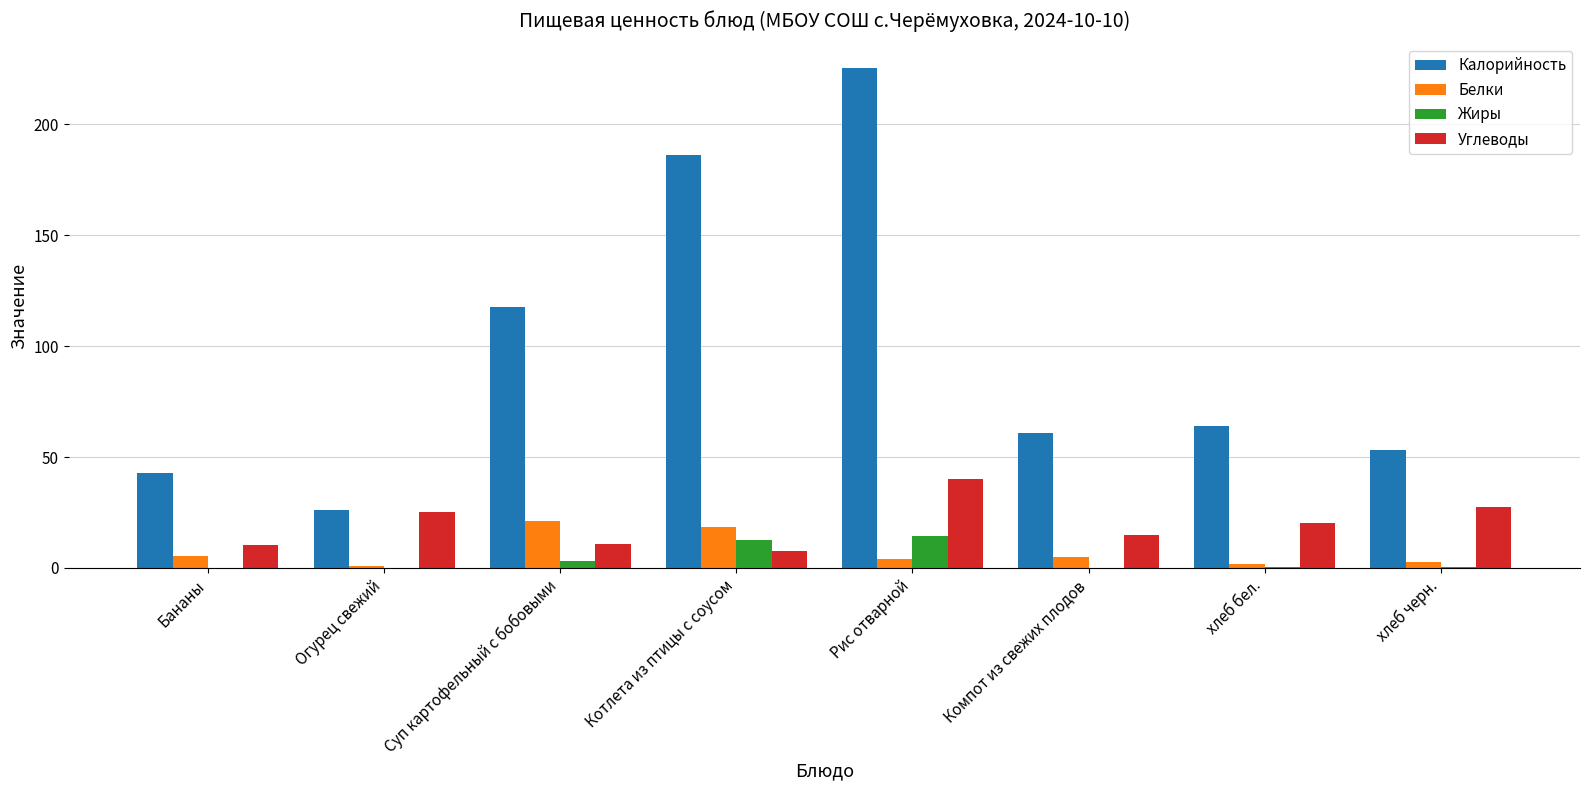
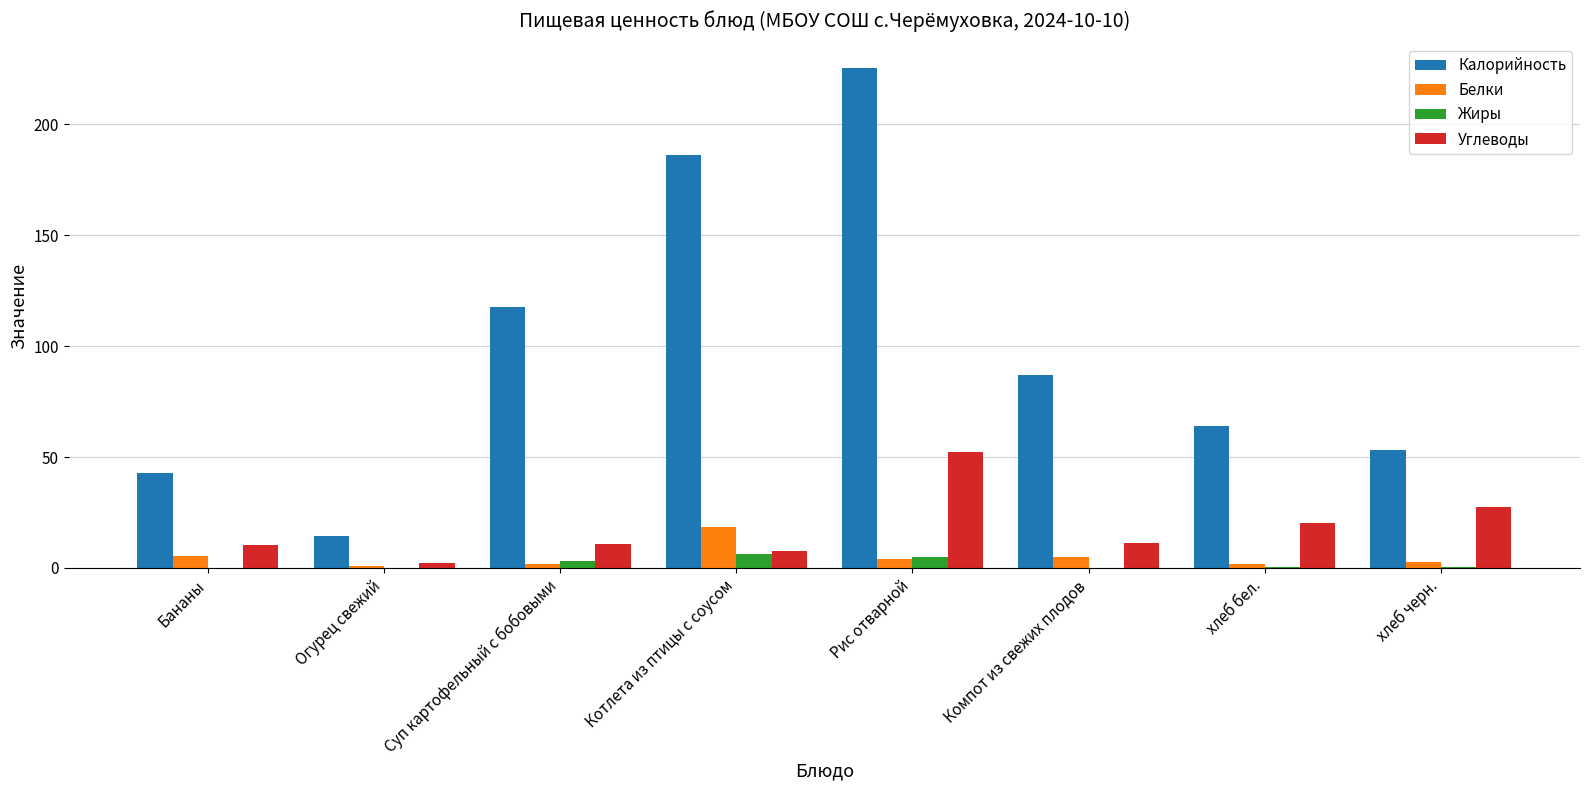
  {
    "Калорийность": {
      "Бананы": 43,
-     "Огурец свежий": 26,
+     "Огурец свежий": 14,
      "Суп картофельный с бобовыми": 118,
      "Котлета из птицы с соусом": 186,
      "Рис отварной": 225,
-     "Компот из свежих плодов": 61,
+     "Компот из свежих плодов": 87,
      "хлеб бел.": 64,
      "хлеб черн.": 53
    },
    "Белки": {
      "Бананы": 6,
-     "Суп картофельный с бобовыми": 21,
+     "Суп картофельный с бобовыми": 2,
      "Котлета из птицы с соусом": 18,
      "Рис отварной": 4,
      "Компот из свежих плодов": 5,
      "хлеб бел.": 2,
      "хлеб черн.": 3
    },
    "Жиры": {
      "Бананы": 0,
      "Суп картофельный с бобовыми": 3,
-     "Котлета из птицы с соусом": 12,
-     "Рис отварной": 15,
+     "Котлета из птицы с соусом": 6,
+     "Рис отварной": 5,
      "Компот из свежих плодов": 0
    },
    "Углеводы": {
      "Бананы": 10,
-     "Огурец свежий": 25,
+     "Огурец свежий": 2,
      "Суп картофельный с бобовыми": 11,
      "Котлета из птицы с соусом": 8,
-     "Рис отварной": 40,
-     "Компот из свежих плодов": 15,
+     "Рис отварной": 52,
+     "Компот из свежих плодов": 11,
      "хлеб бел.": 20,
      "хлеб черн.": 28
    }
  }
